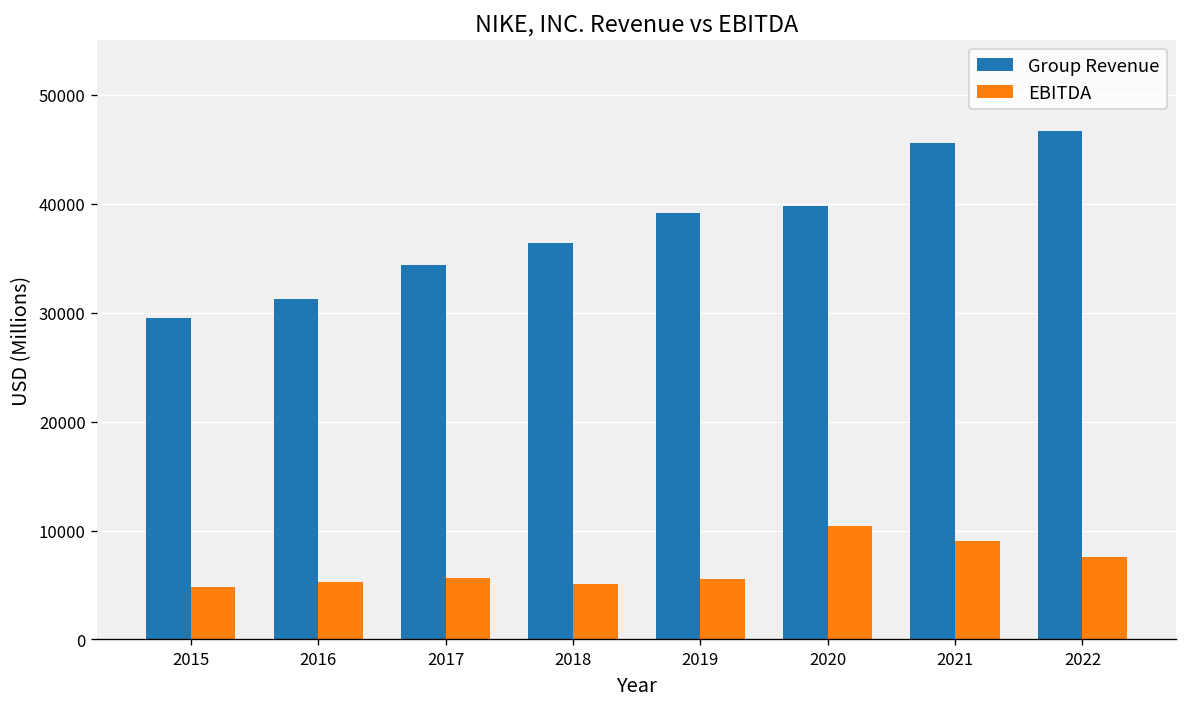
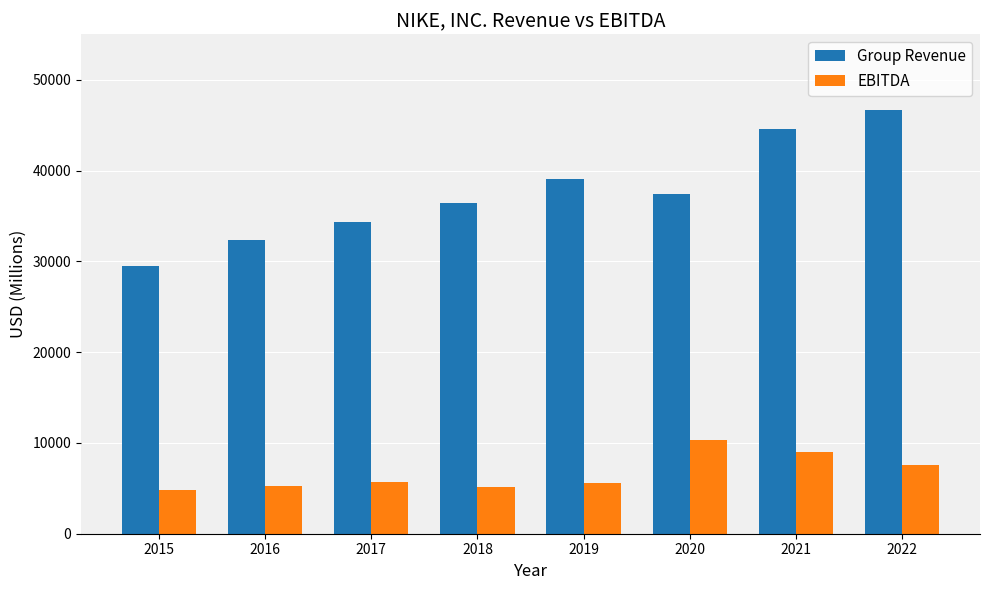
  {
    "Group Revenue": {
      "2015": 29000,
-     "2016": 31000,
+     "2016": 32000,
      "2017": 34000,
      "2018": 36000,
      "2019": 39000,
-     "2020": 40000,
-     "2021": 46000,
+     "2020": 37000,
+     "2021": 45000,
      "2022": 47000
    },
    "EBITDA": {
      "2015": 5000,
      "2016": 5000,
      "2017": 6000,
      "2018": 5000,
      "2019": 6000,
      "2020": 10000,
      "2021": 9000,
      "2022": 8000
    }
  }
